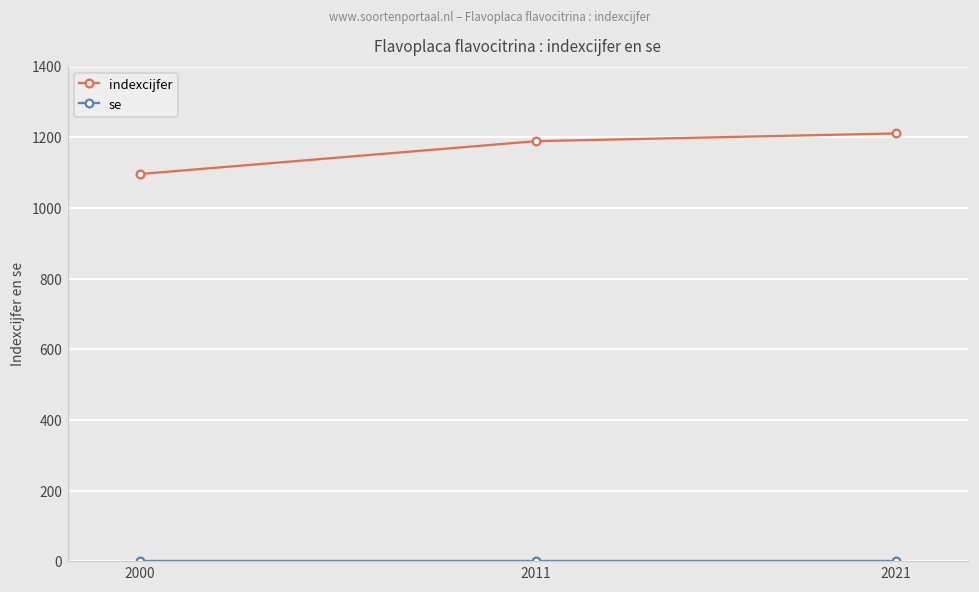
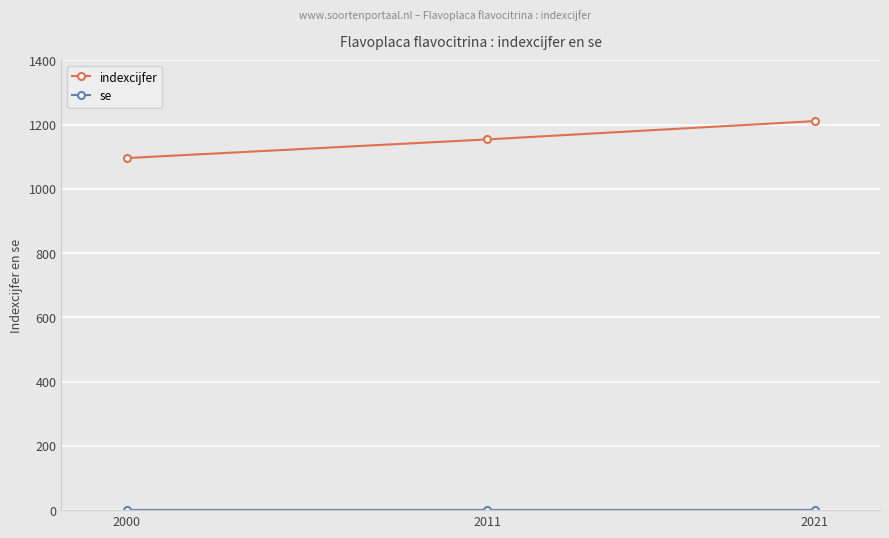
  {
    "indexcijfer": {
      "2000": 1100,
-     "2011": 1190,
+     "2011": 1150,
      "2021": 1210
    },
    "se": {
      "2000": 0,
      "2011": 0,
      "2021": 0
    }
  }
